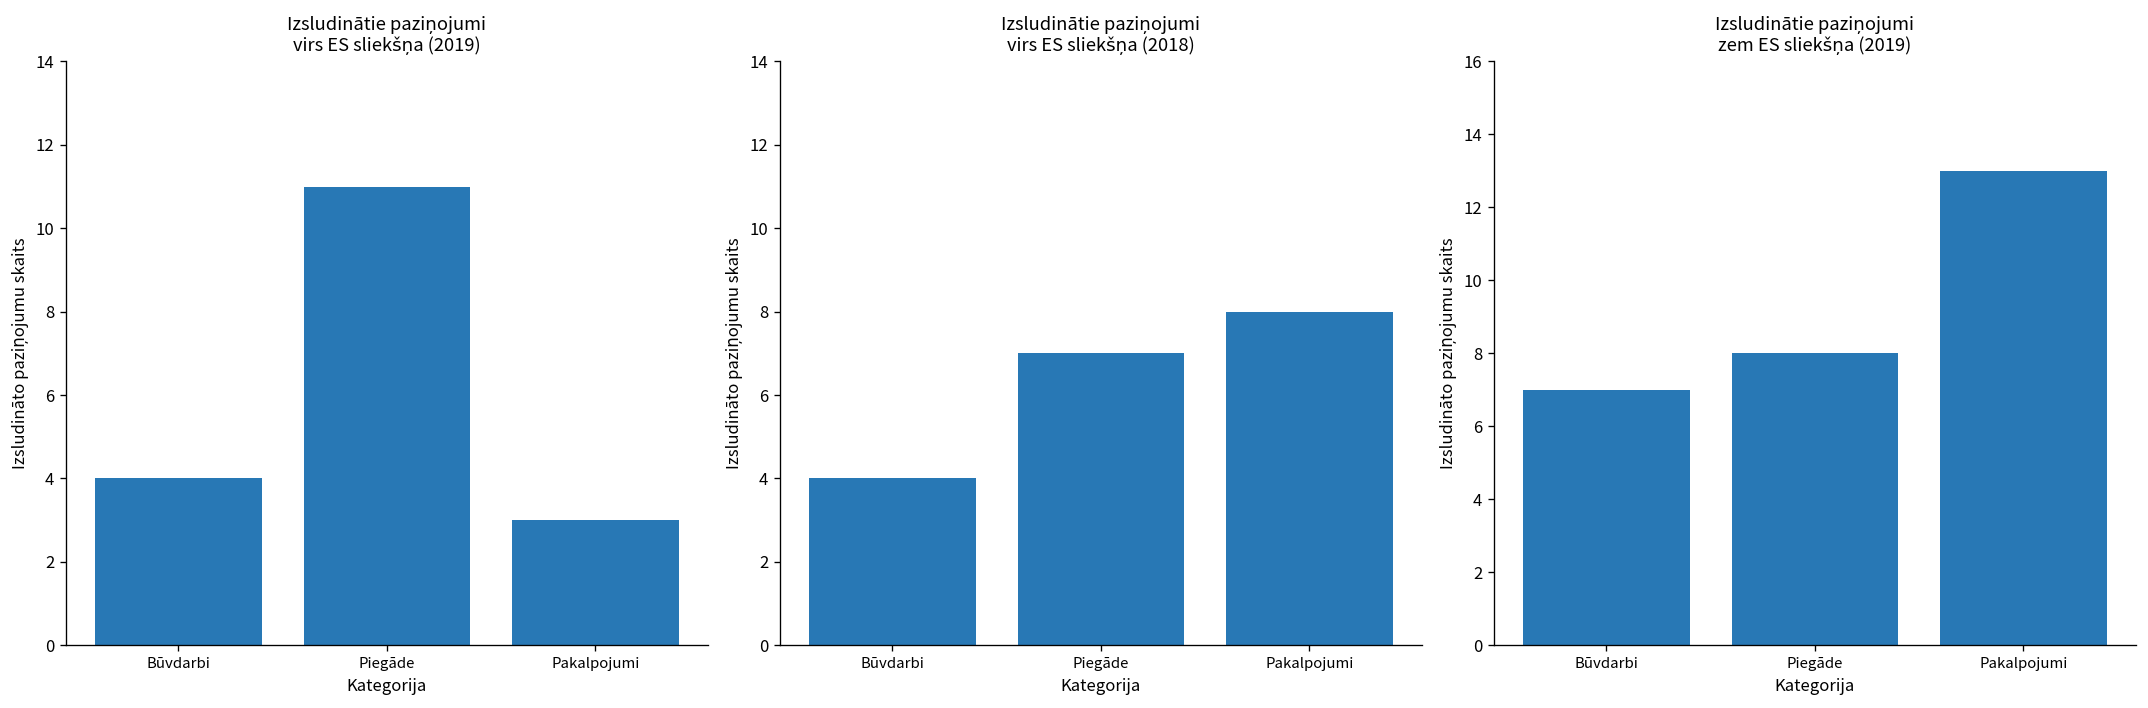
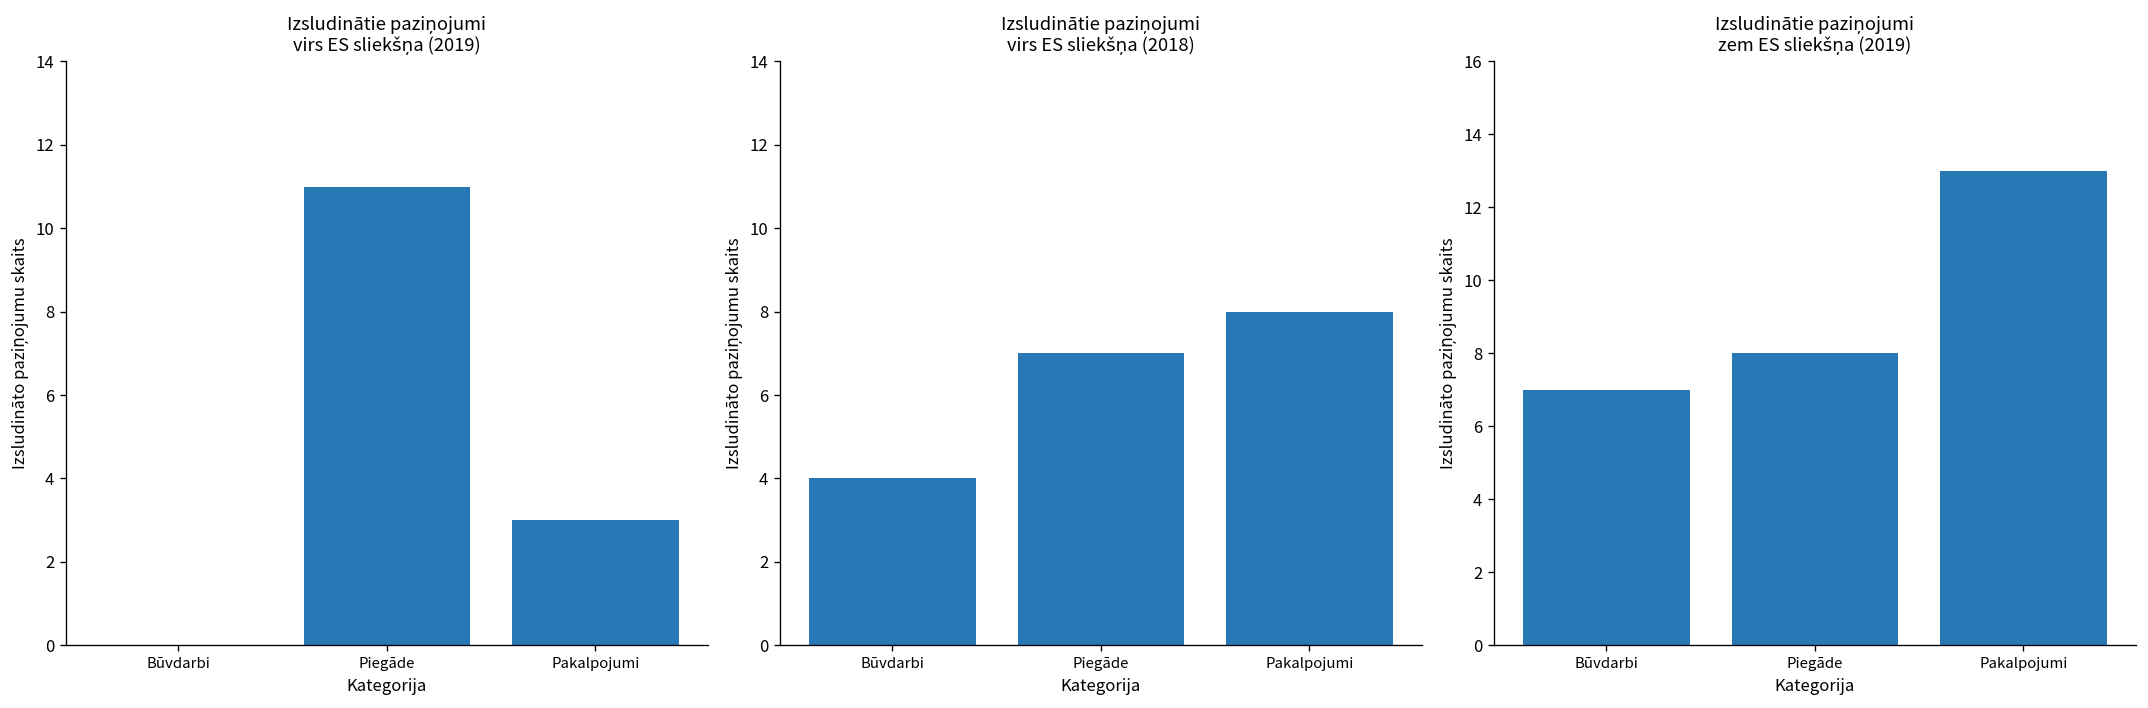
  {
    "Izsludinātie paziņojumi virs ES sliekšņa (2019)": {
-     "Būvdarbi": 4,
+     "Būvdarbi": 0,
      "Piegāde": 11,
      "Pakalpojumi": 3
    },
    "Izsludinātie paziņojumi virs ES sliekšņa (2018)": {
      "Būvdarbi": 4.0,
      "Piegāde": 7.0,
      "Pakalpojumi": 8.0
    },
    "Izsludinātie paziņojumi zem ES sliekšņa (2019)": {
      "Būvdarbi": 7.0,
      "Piegāde": 8.0,
      "Pakalpojumi": 13.0
    }
  }
